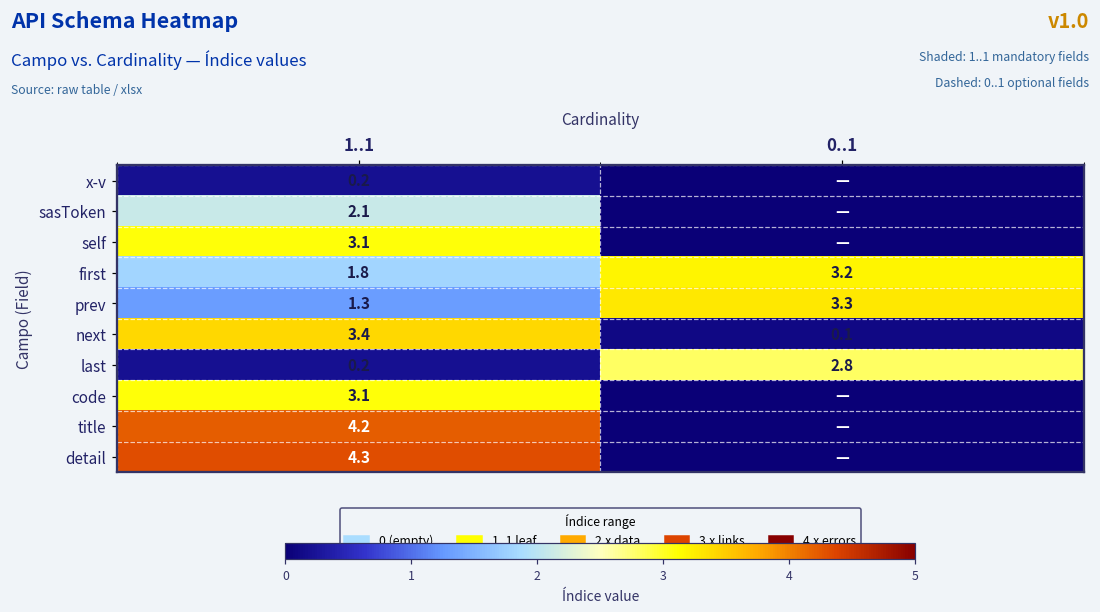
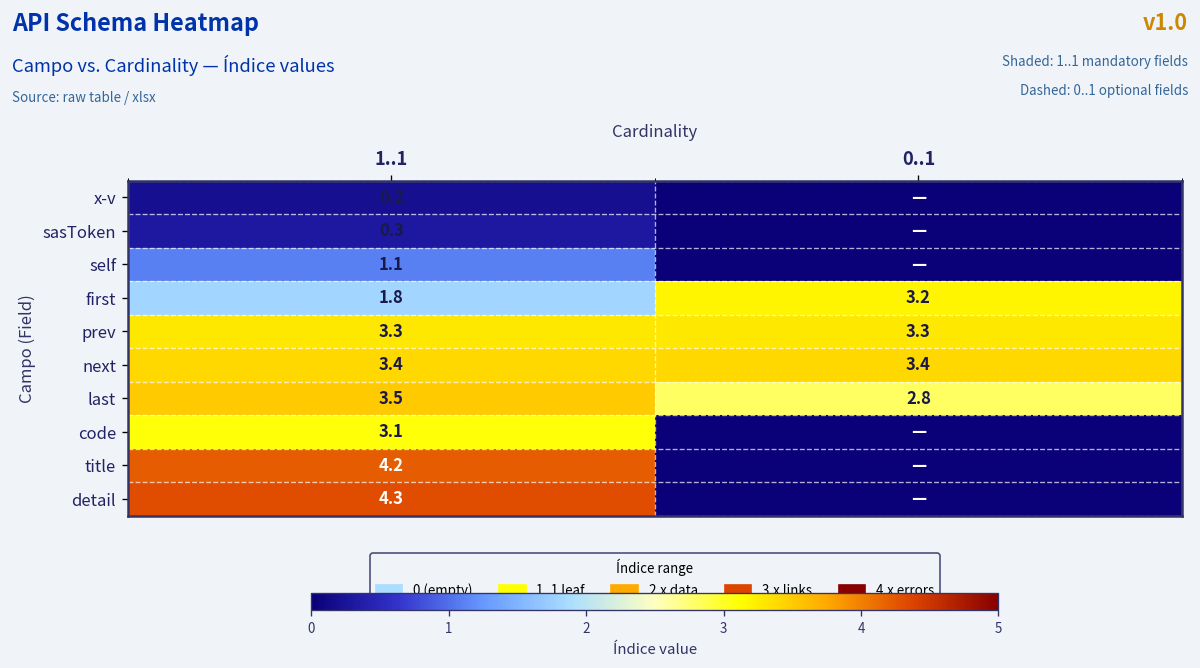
  {
    "x-v": {
      "1..1": 0.2
    },
    "sasToken": {
-     "1..1": 2.1
+     "1..1": 0.3
    },
    "self": {
-     "1..1": 3.1
+     "1..1": 1.1
    },
    "first": {
      "1..1": 1.8,
      "0..1": 3.2
    },
    "prev": {
-     "1..1": 1.3,
+     "1..1": 3.3,
      "0..1": 3.3
    },
    "next": {
      "1..1": 3.4,
-     "0..1": 0.1
+     "0..1": 3.4
    },
    "last": {
-     "1..1": 0.2,
+     "1..1": 3.5,
      "0..1": 2.8
    },
    "code": {
      "1..1": 3.1
    },
    "title": {
      "1..1": 4.2
    },
    "detail": {
      "1..1": 4.3
    }
  }
